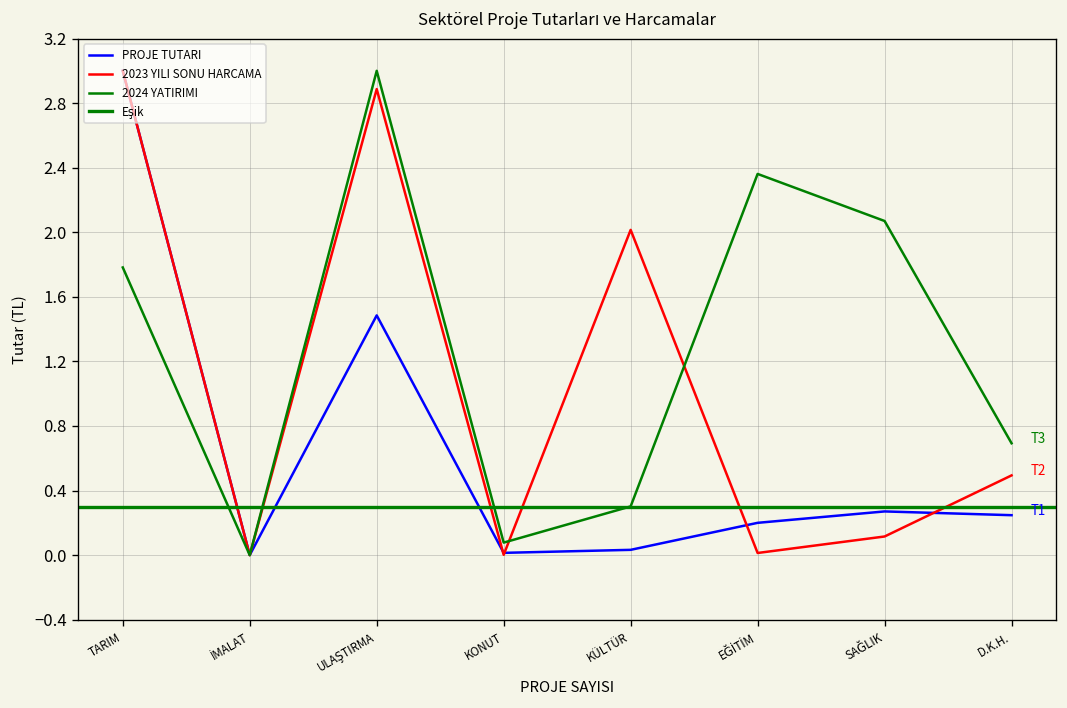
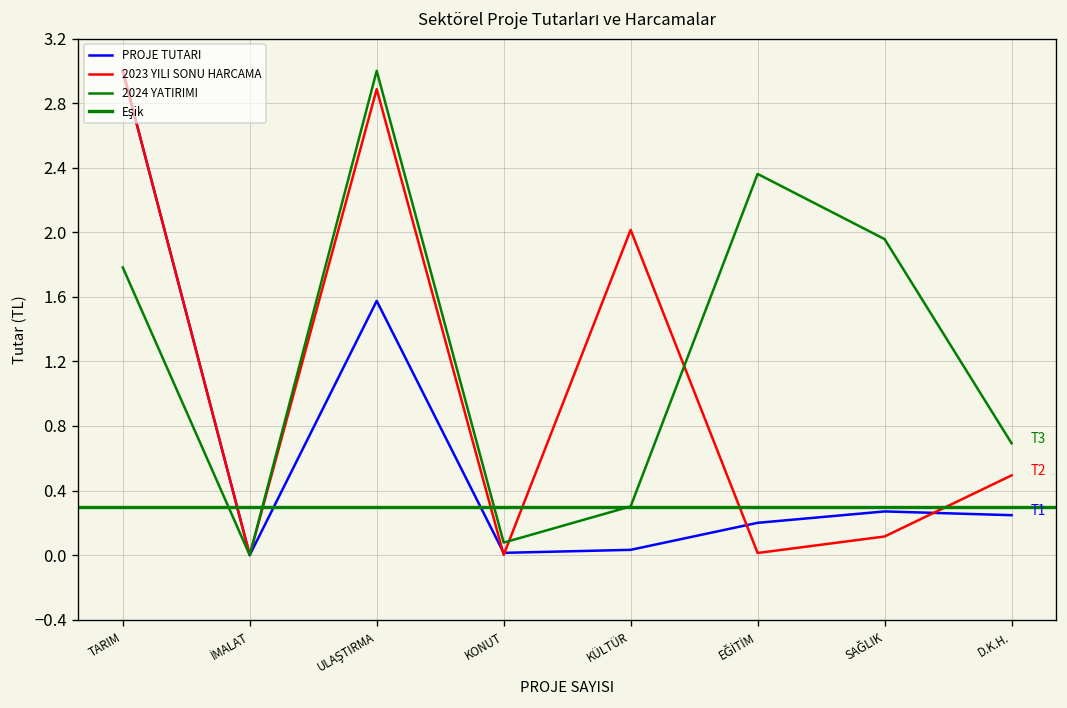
  {
    "PROJE TUTARI": {
-     "ULAŞTIRMA": 1.49,
+     "ULAŞTIRMA": 1.57,
      "KÜLTÜR": 0.03,
      "EĞİTİM": 0.20,
      "SAĞLIK": 0.27,
      "D.K.H.": 0.25
    },
    "2023 YILI SONU HARCAMA": {
      "ULAŞTIRMA": 2.89,
      "KÜLTÜR": 2.01,
      "EĞİTİM": 0.01,
      "SAĞLIK": 0.12,
      "D.K.H.": 0.49
    },
    "2024 YATIRIMI": {
      "TARIM": 1.78,
      "ULAŞTIRMA": 3.00,
      "KONUT": 0.08,
      "KÜLTÜR": 0.30,
      "EĞİTİM": 2.36,
-     "SAĞLIK": 2.07,
+     "SAĞLIK": 1.96,
      "D.K.H.": 0.69
    }
  }
